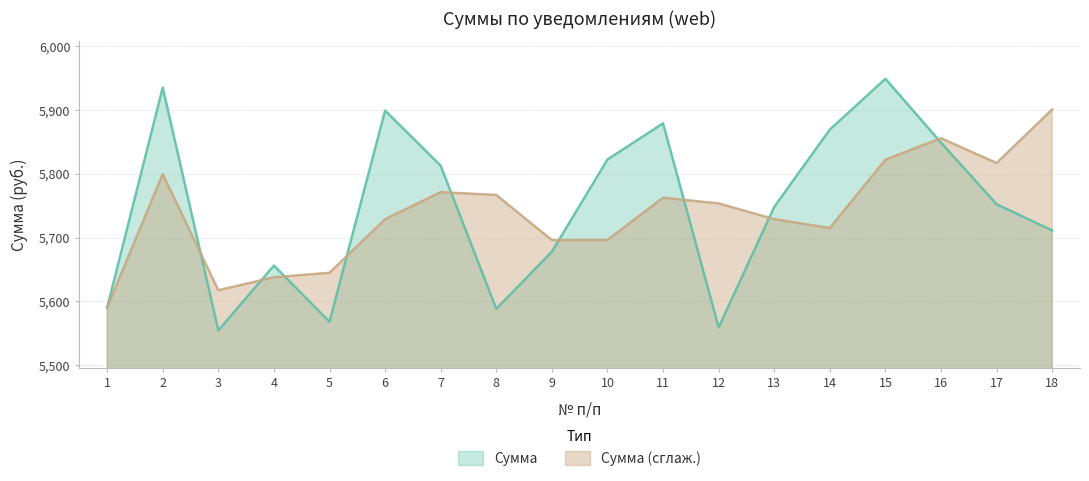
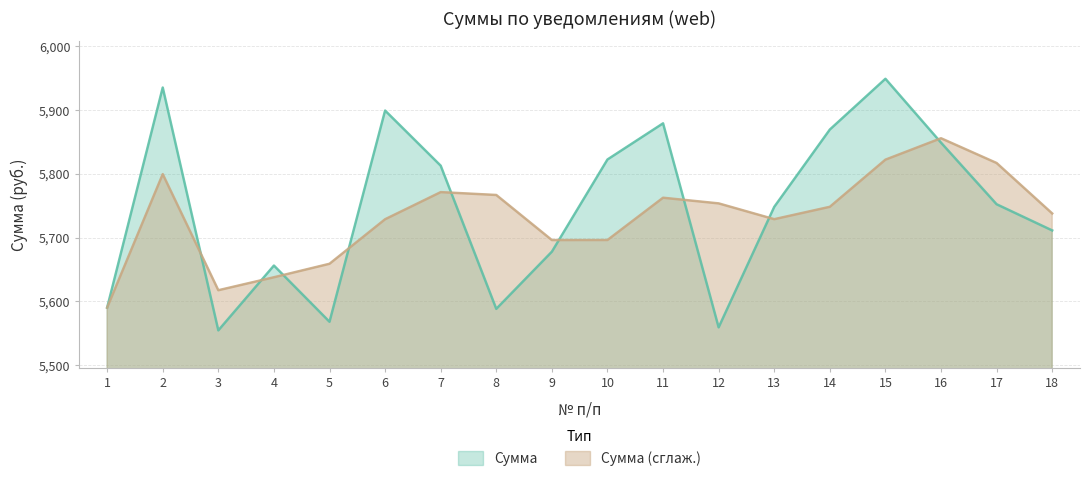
  {
    "Сумма": {
      "2": "5,940",
      "3": "5,550",
      "4": "5,660",
      "5": "5,570",
      "6": "5,900",
      "7": "5,810",
      "8": "5,590",
      "9": "5,680",
      "10": "5,820",
      "11": "5,880",
      "12": "5,560",
      "13": "5,750",
      "14": "5,870",
      "15": "5,950",
      "16": "5,850",
      "17": "5,750",
      "18": "5,710"
    },
    "Сумма (сглаж.)": {
      "2": "5,800",
      "3": "5,620",
      "4": "5,640",
-     "5": "5,640",
+     "5": "5,660",
      "6": "5,730",
      "7": "5,770",
      "8": "5,770",
      "9": "5,700",
      "10": "5,700",
      "11": "5,760",
      "12": "5,750",
      "13": "5,730",
-     "14": "5,710",
+     "14": "5,750",
      "15": "5,820",
      "16": "5,860",
      "17": "5,820",
-     "18": "5,900"
+     "18": "5,740"
    }
  }
